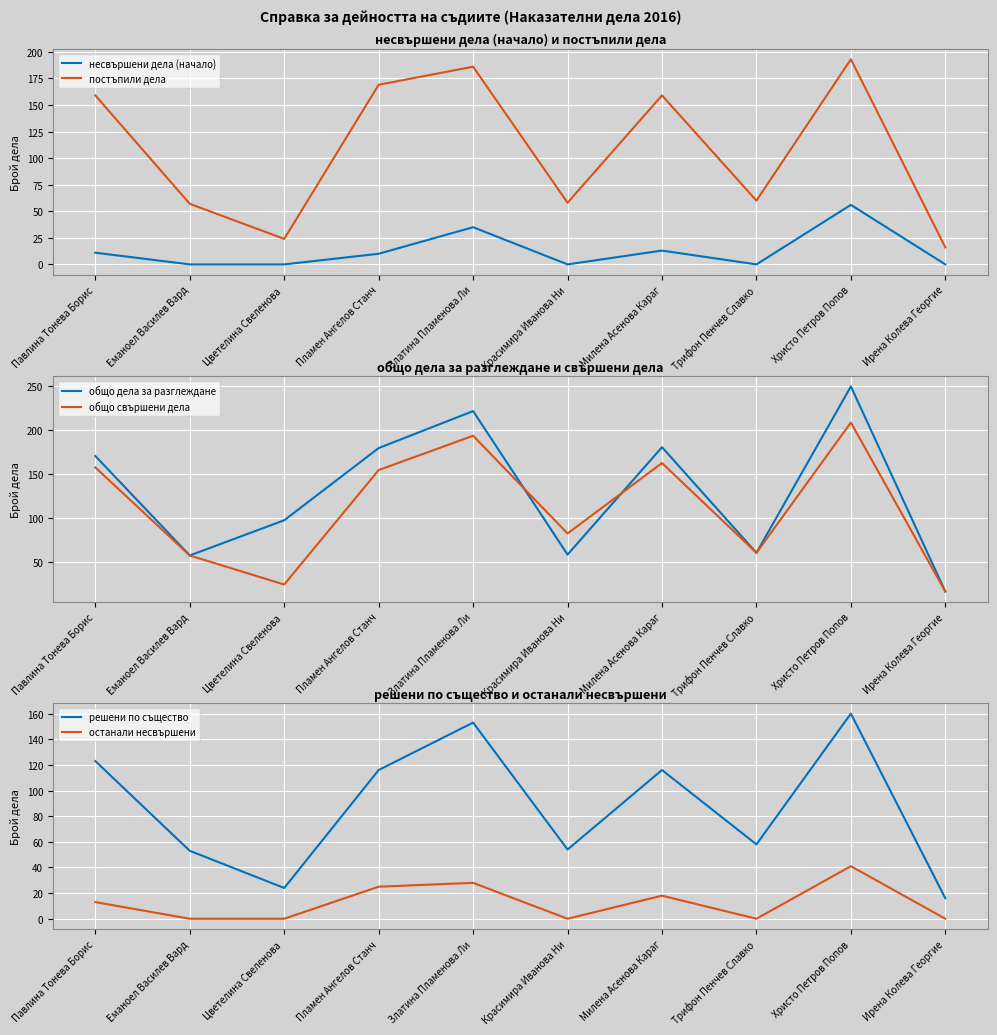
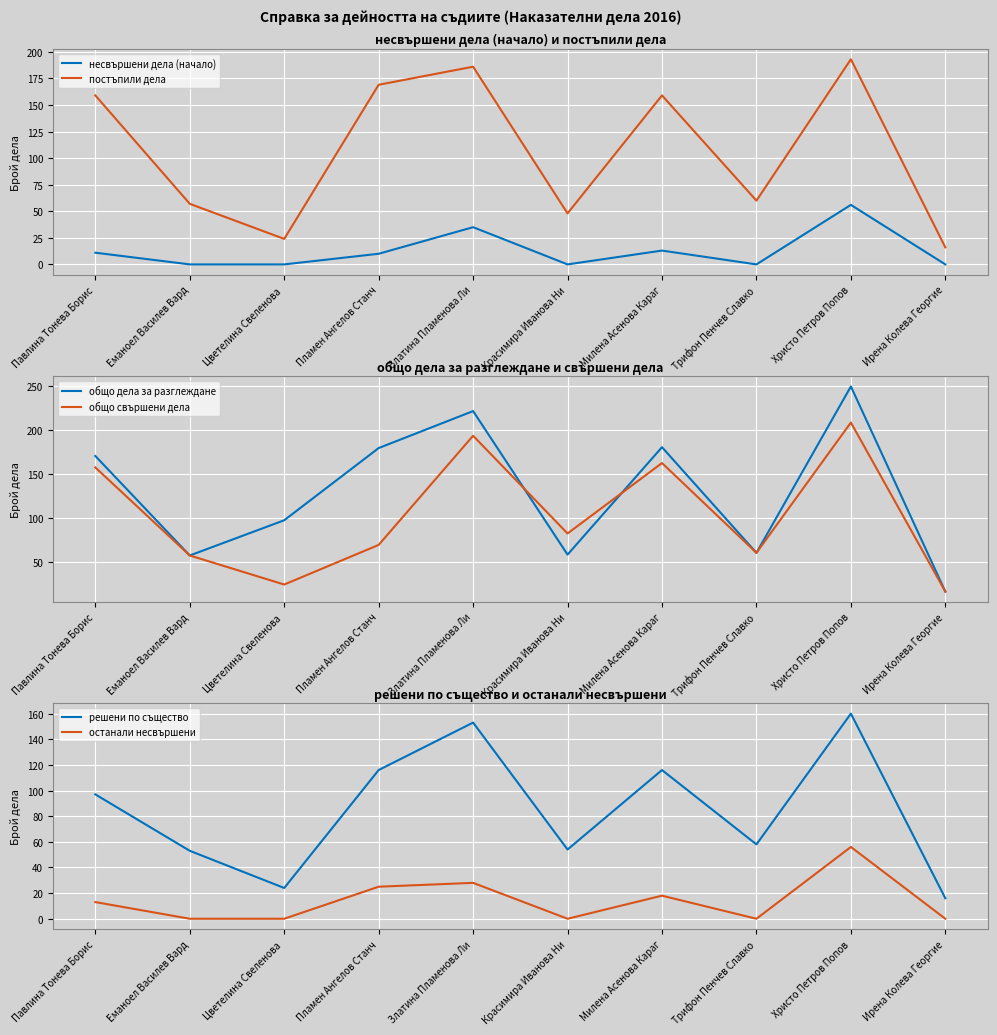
  {
    "несвършени дела (начало) и постъпили дела": {
      "несвършени дела (начало)": {
        "Павлина Тонева Борис": 11,
        "Еманоел Василев Вард": 0,
        "Цветелина Свеленова": 0,
        "Пламен Ангелов Станч": 10,
        "Златина Пламенова Ли": 35,
        "Красимира Иванова Ни": 0,
        "Милена Асенова Караг": 13,
        "Трифон Пенчев Славко": 0,
        "Христо Петров Попов": 56,
        "Ирена Колева Георгие": 0
      },
      "постъпили дела": {
        "Павлина Тонева Борис": 159,
        "Еманоел Василев Вард": 57,
        "Цветелина Свеленова": 24,
        "Пламен Ангелов Станч": 169,
        "Златина Пламенова Ли": 186,
-       "Красимира Иванова Ни": 58,
+       "Красимира Иванова Ни": 48,
        "Милена Асенова Караг": 159,
        "Трифон Пенчев Славко": 60,
        "Христо Петров Попов": 193,
        "Ирена Колева Георгие": 16
      }
    },
    "общо дела за разглеждане и свършени дела": {
      "общо дела за разглеждане": {
        "Павлина Тонева Борис": 170,
        "Цветелина Свеленова": 100,
        "Пламен Ангелов Станч": 180,
        "Златина Пламенова Ли": 220,
        "Красимира Иванова Ни": 60,
        "Милена Асенова Караг": 180,
        "Христо Петров Попов": 250
      },
      "общо свършени дела": {
        "Павлина Тонева Борис": 160,
        "Цветелина Свеленова": 20,
-       "Пламен Ангелов Станч": 150,
+       "Пламен Ангелов Станч": 70,
        "Златина Пламенова Ли": 190,
        "Красимира Иванова Ни": 80,
        "Милена Асенова Караг": 160,
        "Христо Петров Попов": 210
      }
    },
    "решени по същество и останали несвършени": {
      "решени по същество": {
-       "Павлина Тонева Борис": 123,
+       "Павлина Тонева Борис": 97,
        "Еманоел Василев Вард": 53,
        "Цветелина Свеленова": 24,
        "Пламен Ангелов Станч": 116,
        "Златина Пламенова Ли": 153,
        "Красимира Иванова Ни": 54,
        "Милена Асенова Караг": 116,
        "Трифон Пенчев Славко": 58,
        "Христо Петров Попов": 160,
        "Ирена Колева Георгие": 16
      },
      "останали несвършени": {
        "Павлина Тонева Борис": 13,
        "Еманоел Василев Вард": 0,
        "Цветелина Свеленова": 0,
        "Пламен Ангелов Станч": 25,
        "Златина Пламенова Ли": 28,
        "Красимира Иванова Ни": 0,
        "Милена Асенова Караг": 18,
        "Трифон Пенчев Славко": 0,
-       "Христо Петров Попов": 41,
+       "Христо Петров Попов": 56,
        "Ирена Колева Георгие": 0
      }
    }
  }
